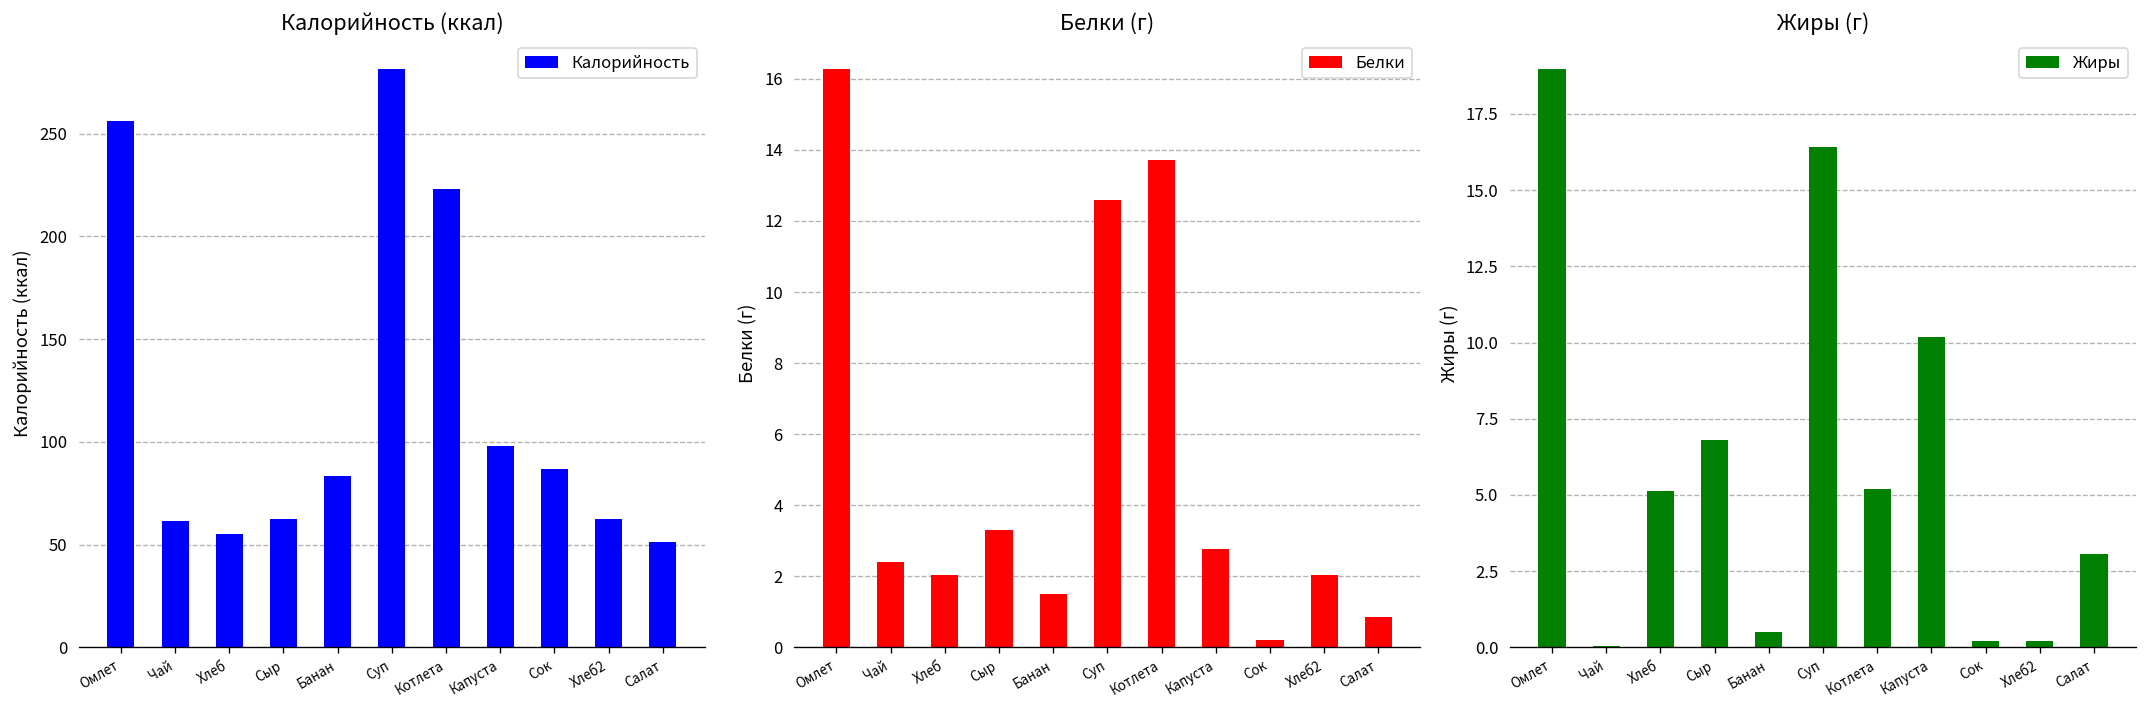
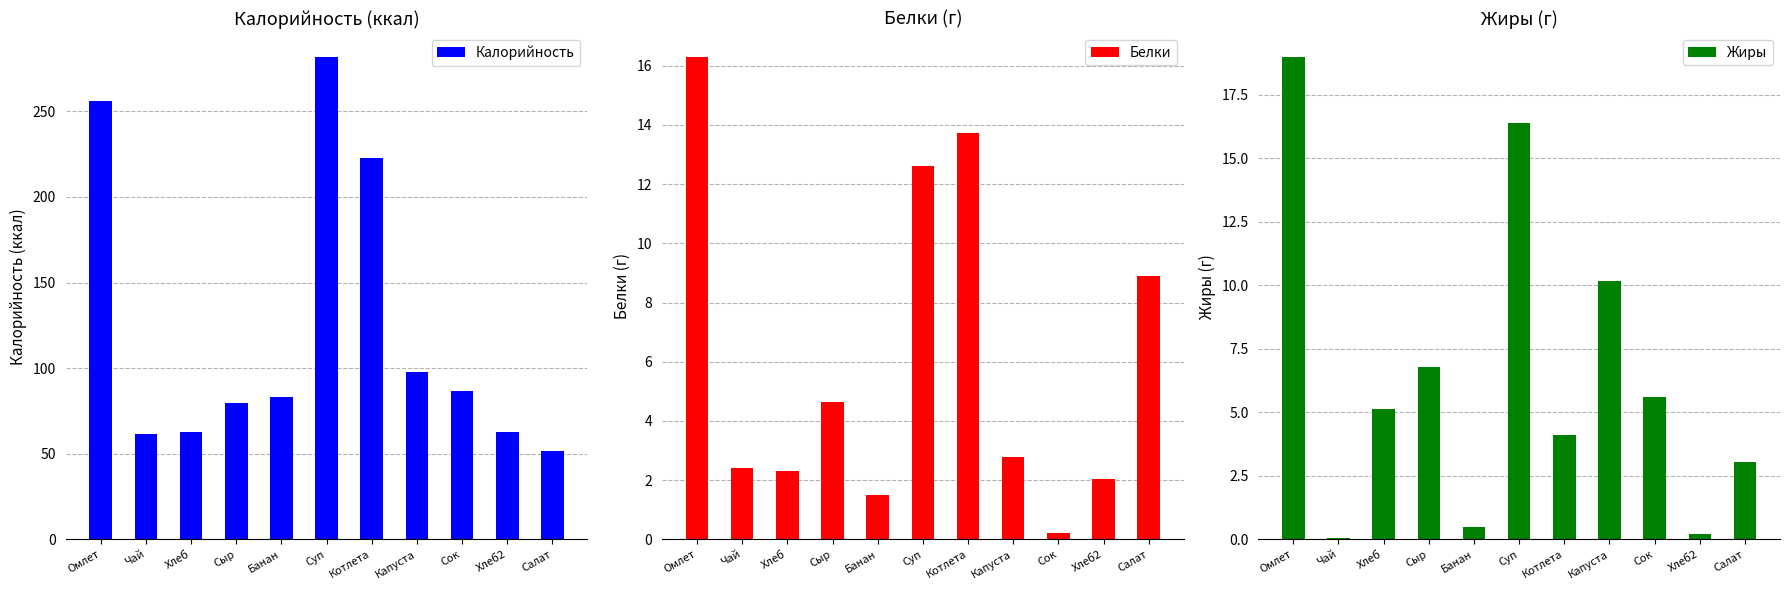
  {
    "Калорийность (ккал)": {
      "Омлет": 256,
      "Чай": 61,
-     "Хлеб": 55,
-     "Сыр": 63,
+     "Хлеб": 63,
+     "Сыр": 80,
      "Банан": 83,
      "Суп": 282,
      "Котлета": 223,
      "Капуста": 98,
      "Сок": 87,
      "Хлеб2": 63,
      "Салат": 51
    },
    "Белки (г)": {
      "Омлет": 16.3,
      "Чай": 2.4,
-     "Хлеб": 2.0,
-     "Сыр": 3.3,
+     "Хлеб": 2.3,
+     "Сыр": 4.6,
      "Банан": 1.5,
      "Суп": 12.6,
      "Котлета": 13.7,
      "Капуста": 2.8,
      "Сок": 0.2,
      "Хлеб2": 2.0,
-     "Салат": 0.9
+     "Салат": 8.9
    },
    "Жиры (г)": {
      "Омлет": 19.0,
      "Хлеб": 5.1,
      "Сыр": 6.8,
      "Банан": 0.5,
      "Суп": 16.4,
-     "Котлета": 5.2,
+     "Котлета": 4.1,
      "Капуста": 10.2,
-     "Сок": 0.2,
+     "Сок": 5.6,
      "Хлеб2": 0.2,
      "Салат": 3.1
    }
  }
